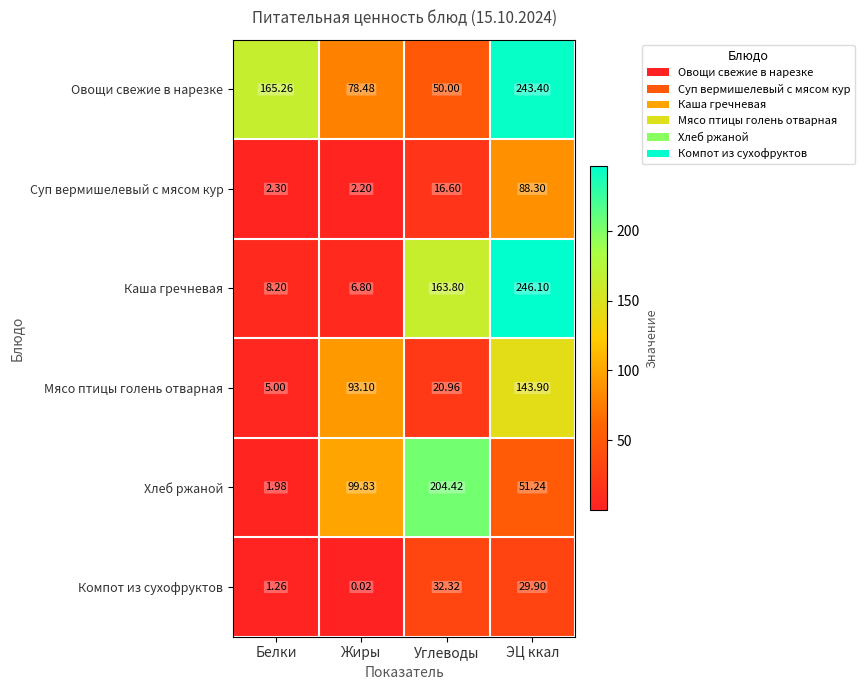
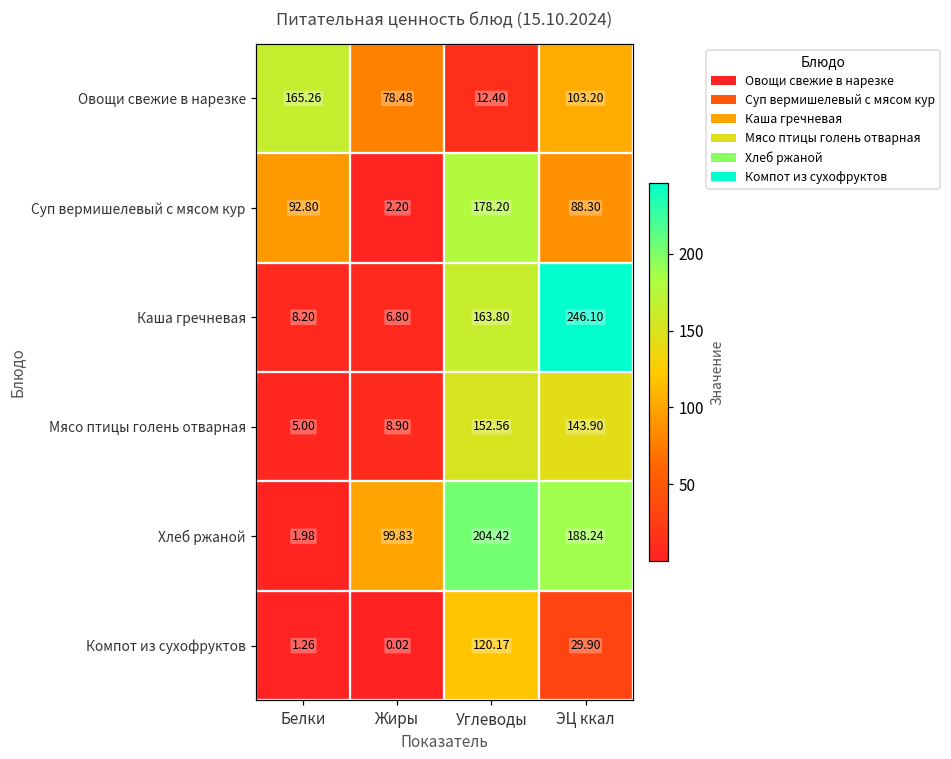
  {
    "Овощи свежие в нарезке": {
-     "Углеводы": 50.00,
-     "ЭЦ ккал": 243.40
+     "Углеводы": 12.40,
+     "ЭЦ ккал": 103.20
    },
    "Суп вермишелевый с мясом кур": {
-     "Белки": 2.30,
-     "Углеводы": 16.60
+     "Белки": 92.80,
+     "Углеводы": 178.20
    },
    "Мясо птицы голень отварная": {
-     "Жиры": 93.10,
-     "Углеводы": 20.96
+     "Жиры": 8.90,
+     "Углеводы": 152.56
    },
    "Хлеб ржаной": {
-     "ЭЦ ккал": 51.24
+     "ЭЦ ккал": 188.24
    },
    "Компот из сухофруктов": {
-     "Углеводы": 32.32
+     "Углеводы": 120.17
    }
  }
